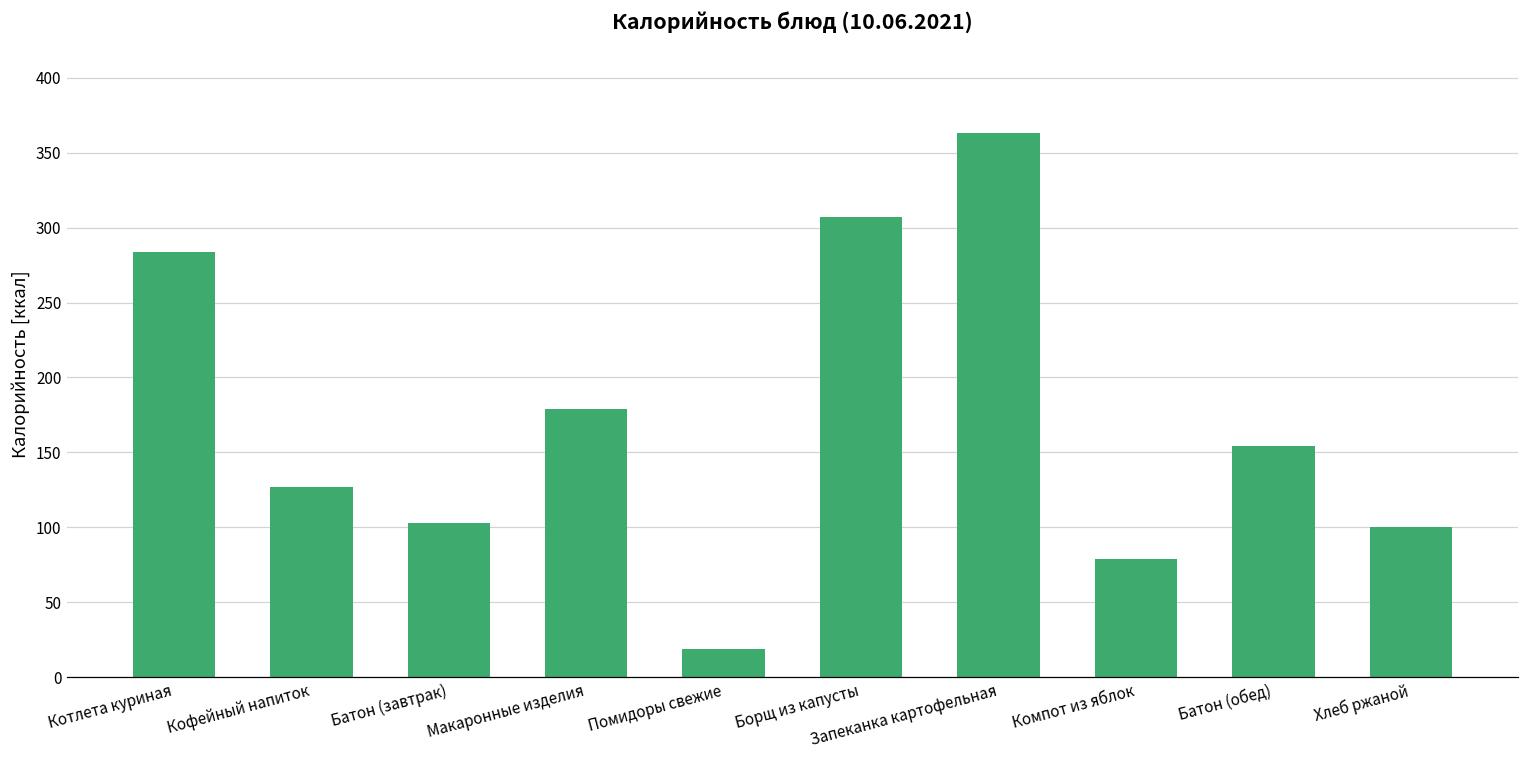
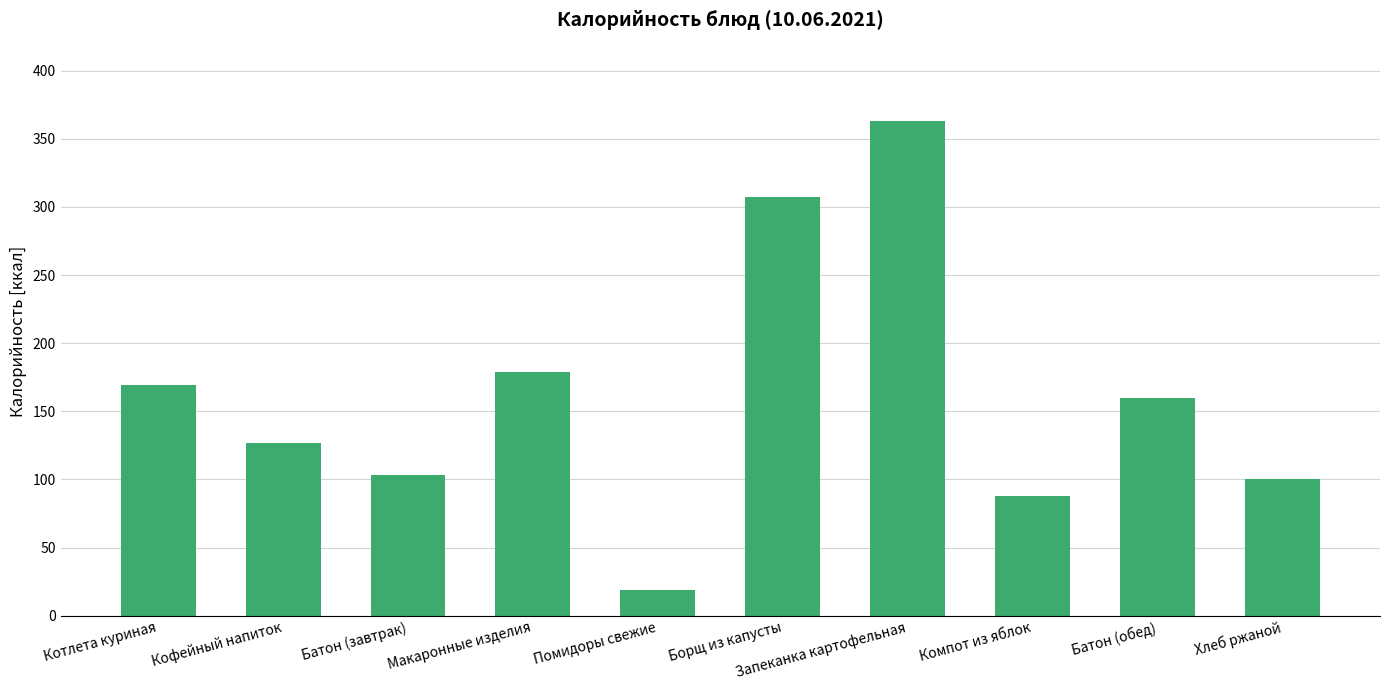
  {
-   "Котлета куриная": 284,
+   "Котлета куриная": 169,
    "Кофейный напиток": 127,
    "Батон (завтрак)": 103,
    "Макаронные изделия": 179,
    "Помидоры свежие": 19,
    "Борщ из капусты": 307,
    "Запеканка картофельная": 363,
-   "Компот из яблок": 79,
-   "Батон (обед)": 154,
+   "Компот из яблок": 88,
+   "Батон (обед)": 160,
    "Хлеб ржаной": 100
  }
